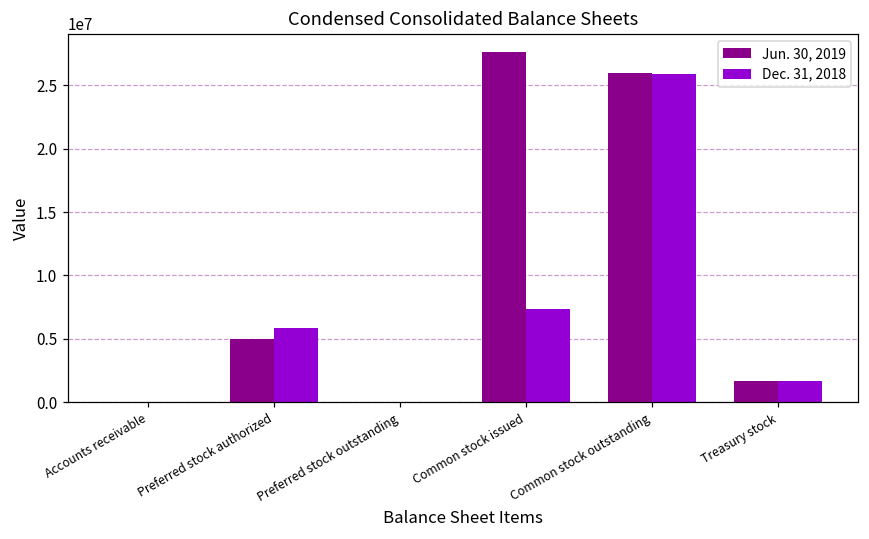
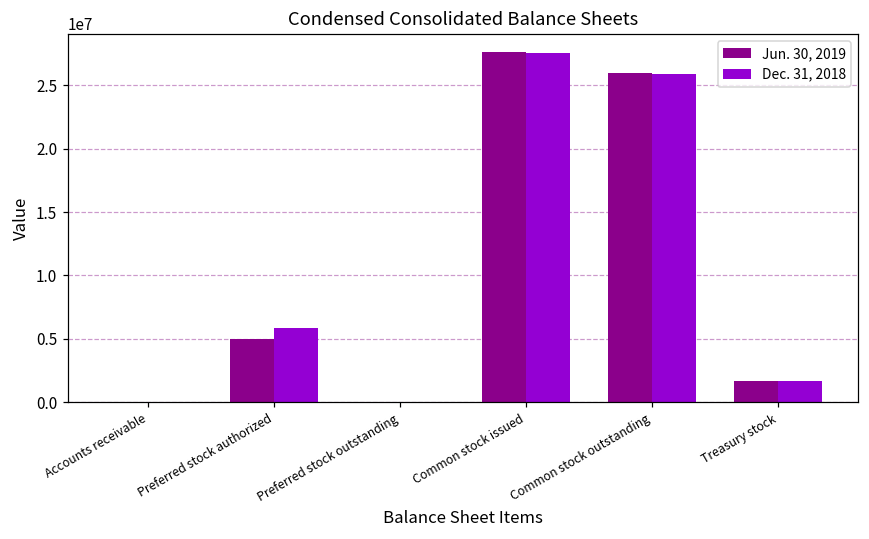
  {
    "Jun. 30, 2019": {
      "Preferred stock authorized": 5000000,
      "Preferred stock outstanding": 0,
      "Common stock issued": 27600000,
      "Common stock outstanding": 26000000,
      "Treasury stock": 1700000
    },
    "Dec. 31, 2018": {
      "Preferred stock authorized": 5800000,
      "Preferred stock outstanding": 0,
-     "Common stock issued": 7400000,
+     "Common stock issued": 27600000,
      "Common stock outstanding": 25900000,
      "Treasury stock": 1700000
    }
  }
